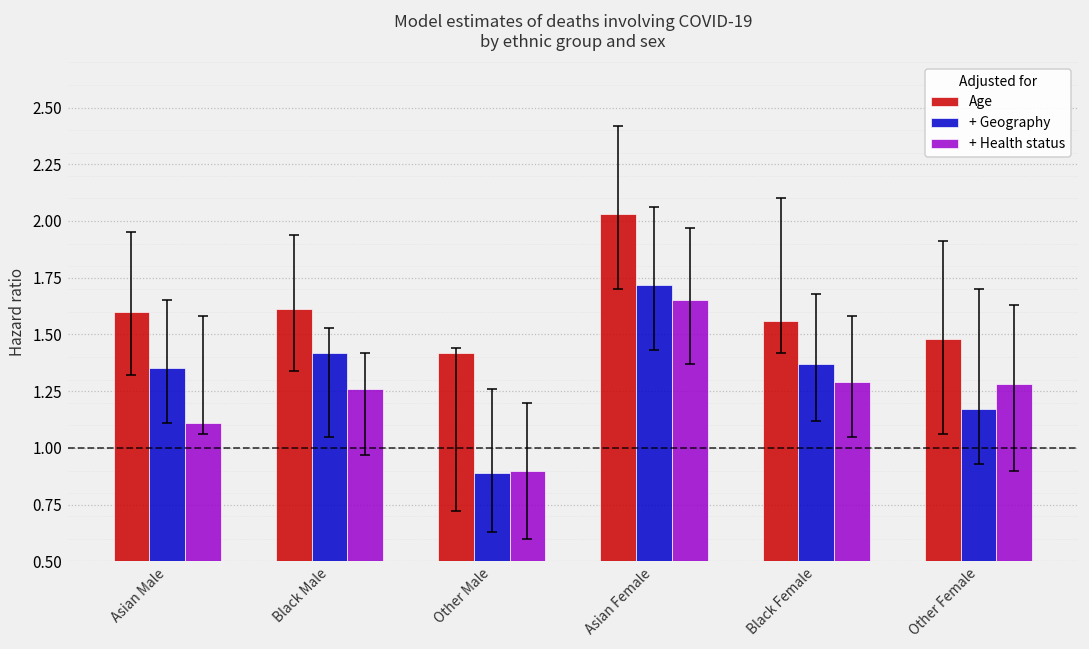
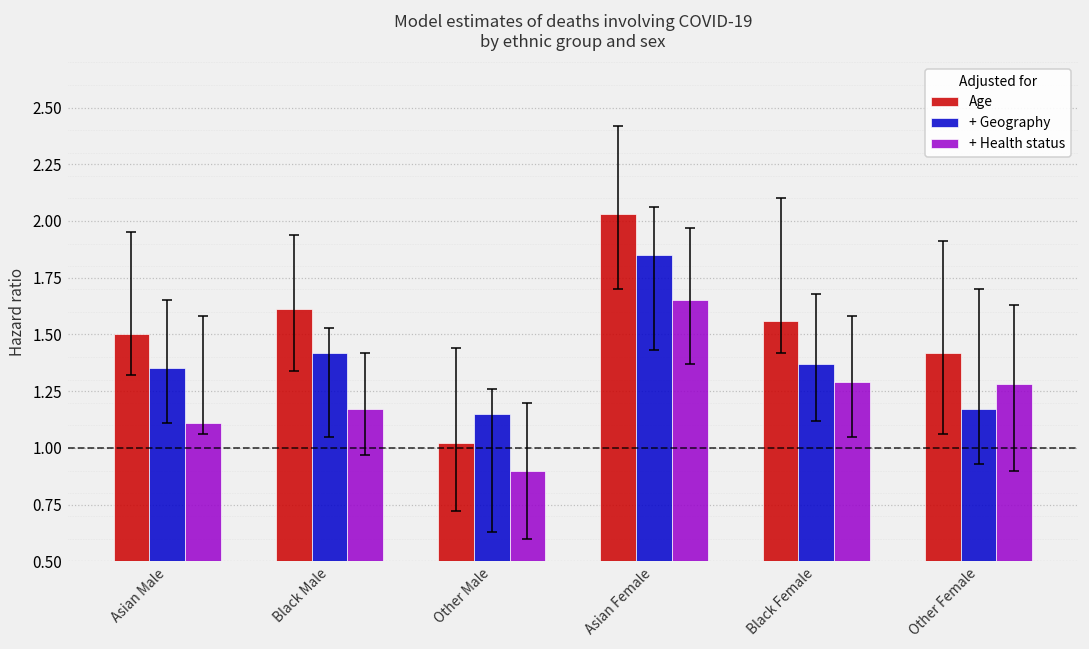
  {
    "Age": {
-     "Asian Male": 1.6,
+     "Asian Male": 1.5,
      "Black Male": 1.61,
-     "Other Male": 1.42,
+     "Other Male": 1.02,
      "Asian Female": 2.03,
      "Black Female": 1.56,
-     "Other Female": 1.48
+     "Other Female": 1.42
    },
    "+ Geography": {
      "Asian Male": 1.35,
      "Black Male": 1.42,
-     "Other Male": 0.89,
-     "Asian Female": 1.72,
+     "Other Male": 1.15,
+     "Asian Female": 1.85,
      "Black Female": 1.37,
      "Other Female": 1.17
    },
    "+ Health status": {
      "Asian Male": 1.11,
-     "Black Male": 1.26,
+     "Black Male": 1.17,
      "Other Male": 0.90,
      "Asian Female": 1.65,
      "Black Female": 1.29,
      "Other Female": 1.28
    }
  }
